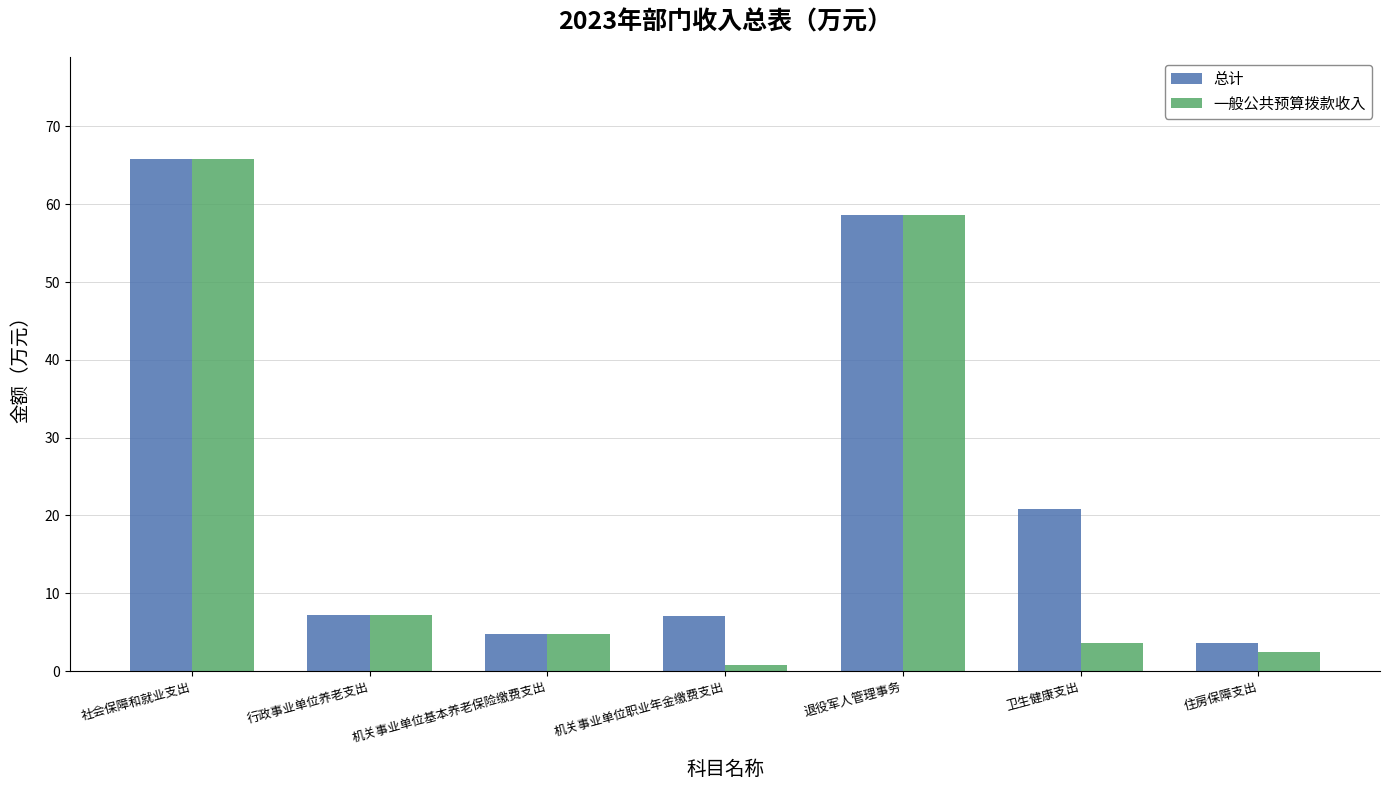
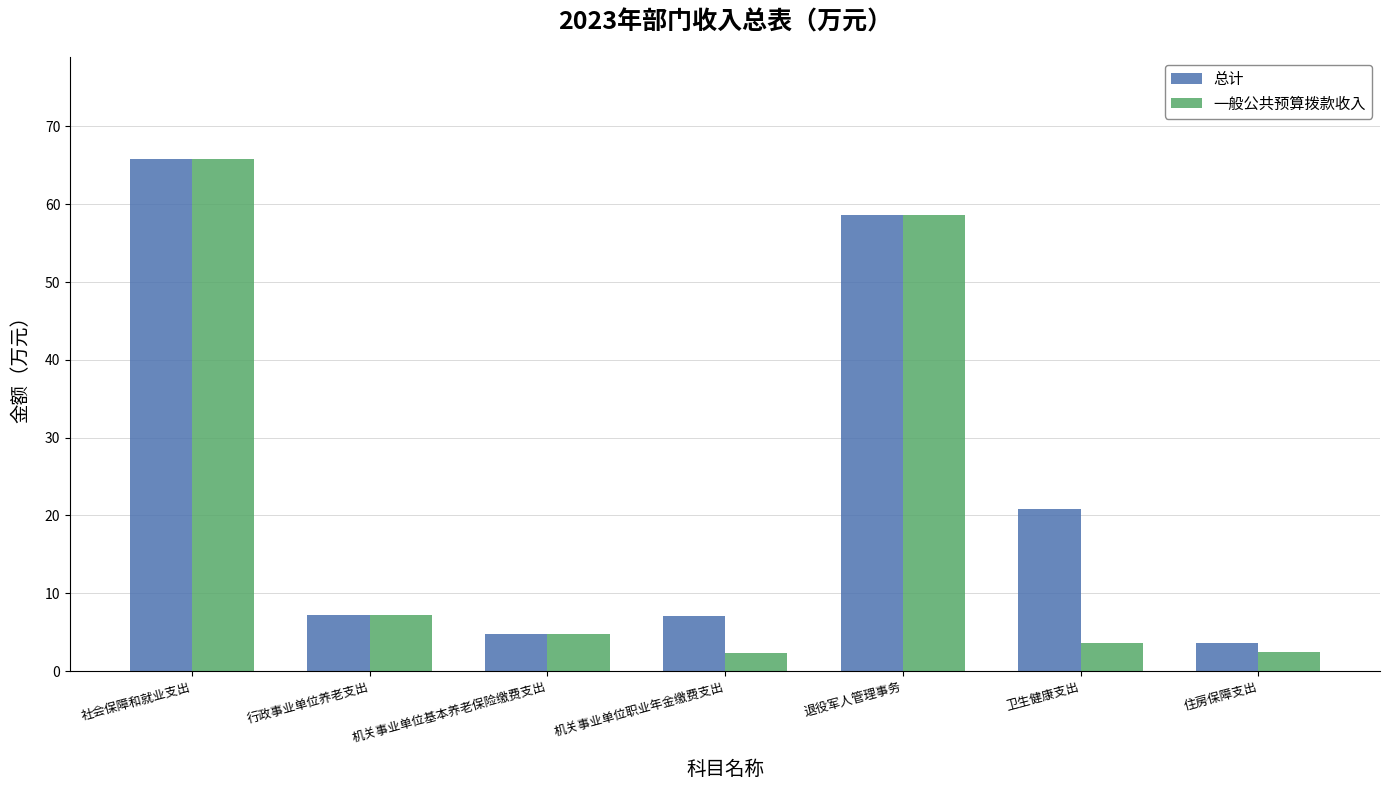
  {
    "总计": {
      "社会保障和就业支出": 66,
      "行政事业单位养老支出": 7,
      "机关事业单位基本养老保险缴费支出": 5,
      "机关事业单位职业年金缴费支出": 7,
      "退役军人管理事务": 59,
      "卫生健康支出": 21,
      "住房保障支出": 4
    },
    "一般公共预算拨款收入": {
      "社会保障和就业支出": 66,
      "行政事业单位养老支出": 7,
      "机关事业单位基本养老保险缴费支出": 5,
-     "机关事业单位职业年金缴费支出": 1,
+     "机关事业单位职业年金缴费支出": 2,
      "退役军人管理事务": 59,
      "卫生健康支出": 4,
      "住房保障支出": 2
    }
  }
